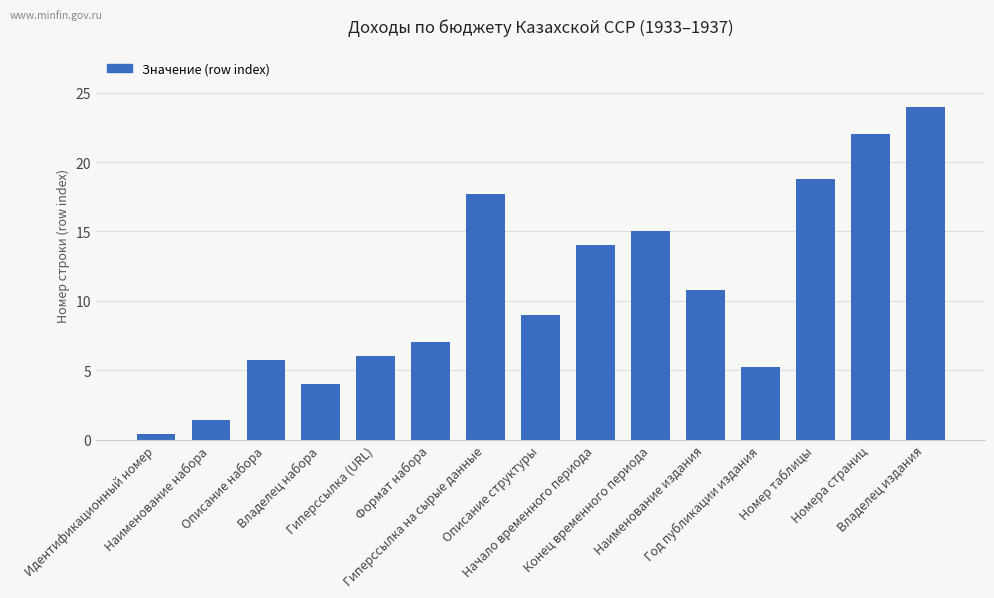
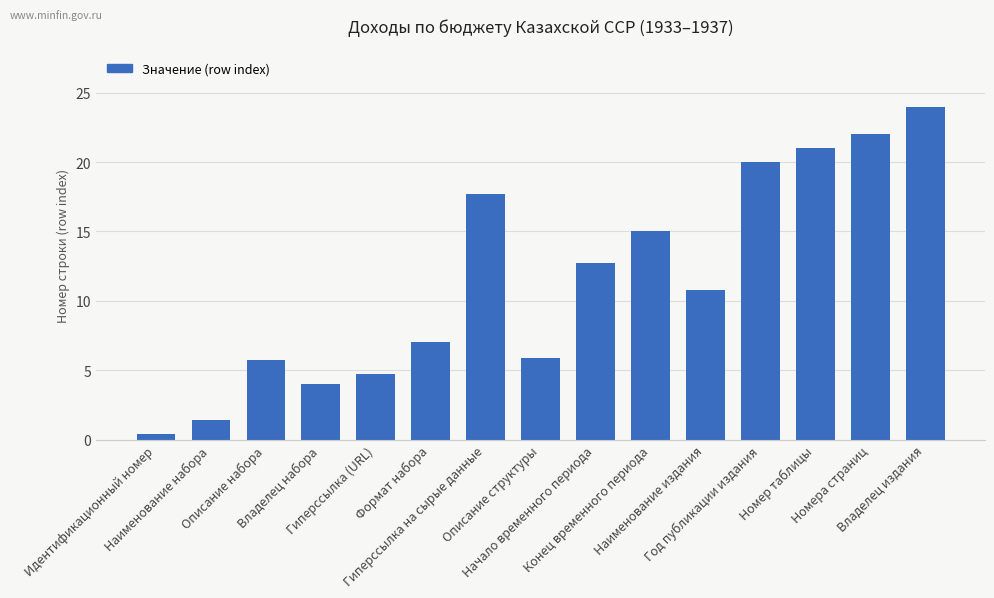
  {
    "Идентификационный номер": 0.4,
    "Наименование набора": 1.4,
    "Описание набора": 5.7,
    "Владелец набора": 4.0,
-   "Гиперссылка (URL)": 6.0,
+   "Гиперссылка (URL)": 4.7,
    "Формат набора": 7.0,
    "Гиперссылка на сырые данные": 17.7,
-   "Описание структуры": 9.0,
-   "Начало временного периода": 14.0,
+   "Описание структуры": 5.9,
+   "Начало временного периода": 12.7,
    "Конец временного периода": 15.0,
    "Наименование издания": 10.8,
-   "Год публикации издания": 5.2,
-   "Номер таблицы": 18.8,
+   "Год публикации издания": 20.0,
+   "Номер таблицы": 21.0,
    "Номера страниц": 22.0,
    "Владелец издания": 24.0
  }
